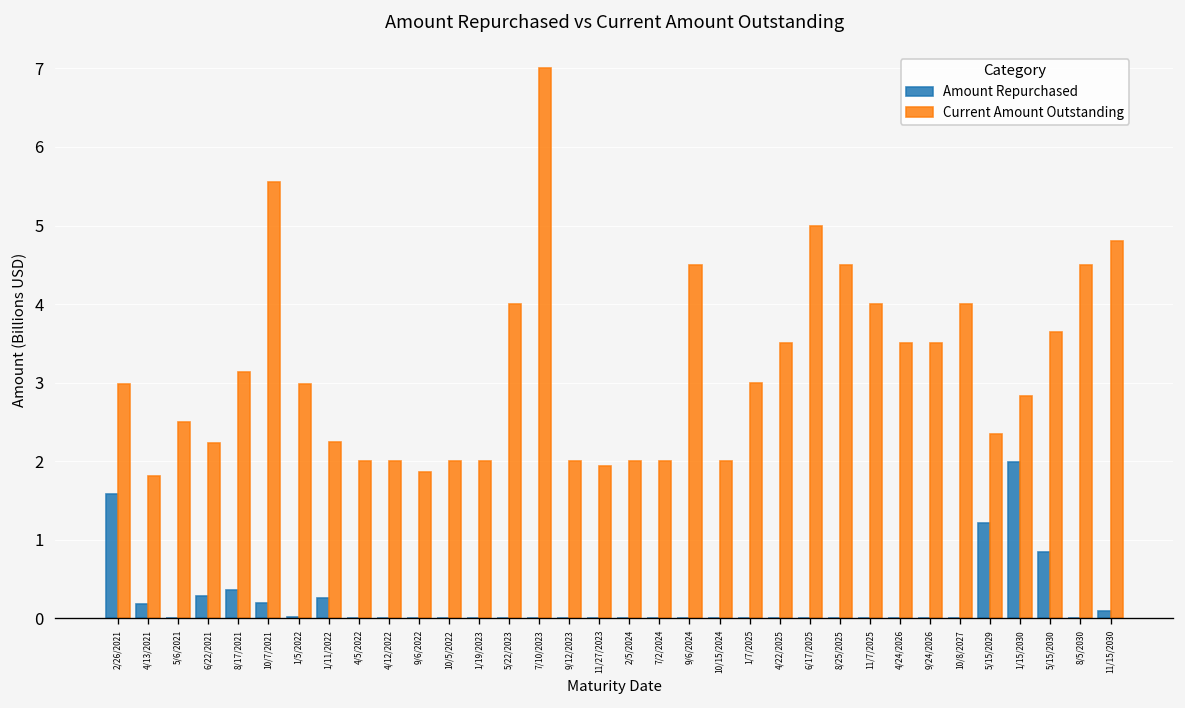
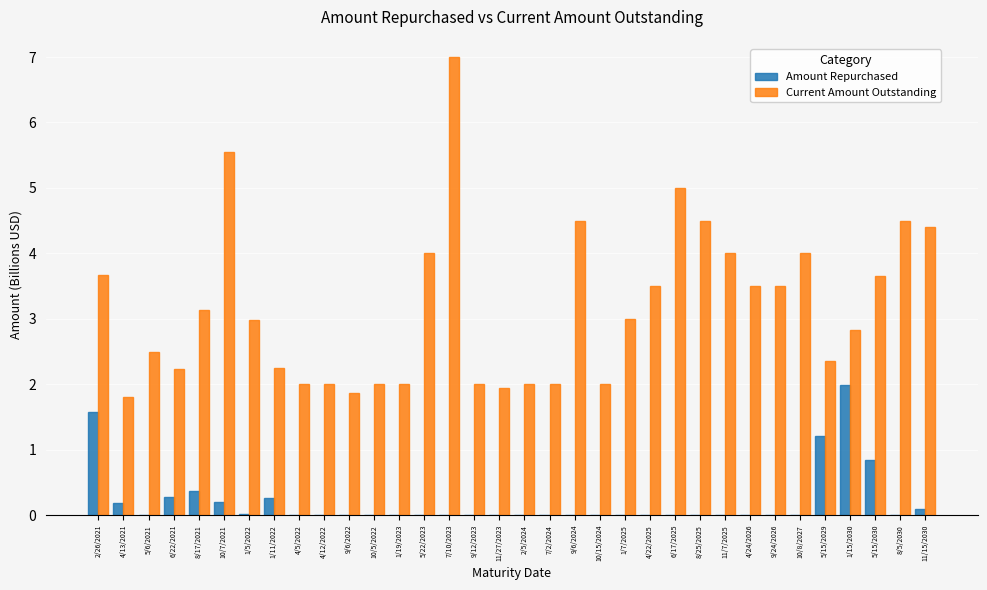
  {
    "Amount Repurchased": {
      "2/26/2021": 1.6,
      "4/13/2021": 0.2,
      "5/6/2021": 0.0,
      "6/22/2021": 0.3,
      "8/17/2021": 0.4,
      "10/7/2021": 0.2,
      "1/11/2022": 0.3,
      "4/5/2022": 0.0,
      "4/12/2022": 0.0,
      "9/6/2022": 0.0,
      "10/5/2022": 0.0,
      "1/19/2023": 0.0,
      "5/22/2023": 0.0,
      "7/10/2023": 0.0,
      "9/12/2023": 0.0,
      "11/27/2023": 0.0,
      "2/5/2024": 0.0,
      "7/2/2024": 0.0,
      "9/6/2024": 0.0,
      "10/15/2024": 0.0,
      "1/7/2025": 0.0,
      "4/22/2025": 0.0,
      "6/17/2025": 0.0,
      "8/25/2025": 0.0,
      "11/7/2025": 0.0,
      "4/24/2026": 0.0,
      "9/24/2026": 0.0,
      "10/8/2027": 0.0,
      "5/15/2029": 1.2,
      "1/15/2030": 2.0,
      "5/15/2030": 0.9,
      "8/5/2030": 0.0,
      "11/15/2030": 0.1
    },
    "Current Amount Outstanding": {
-     "2/26/2021": 3.0,
+     "2/26/2021": 3.7,
      "4/13/2021": 1.8,
      "5/6/2021": 2.5,
      "6/22/2021": 2.2,
      "8/17/2021": 3.1,
      "10/7/2021": 5.6,
      "1/5/2022": 3.0,
      "1/11/2022": 2.2,
      "4/5/2022": 2.0,
      "4/12/2022": 2.0,
      "9/6/2022": 1.9,
      "10/5/2022": 2.0,
      "1/19/2023": 2.0,
      "5/22/2023": 4.0,
      "7/10/2023": 7.0,
      "9/12/2023": 2.0,
      "11/27/2023": 1.9,
      "2/5/2024": 2.0,
      "7/2/2024": 2.0,
      "9/6/2024": 4.5,
      "10/15/2024": 2.0,
      "1/7/2025": 3.0,
      "4/22/2025": 3.5,
      "6/17/2025": 5.0,
      "8/25/2025": 4.5,
      "11/7/2025": 4.0,
      "4/24/2026": 3.5,
      "9/24/2026": 3.5,
      "10/8/2027": 4.0,
      "5/15/2029": 2.4,
      "1/15/2030": 2.8,
      "5/15/2030": 3.7,
      "8/5/2030": 4.5,
-     "11/15/2030": 4.8
+     "11/15/2030": 4.4
    }
  }
